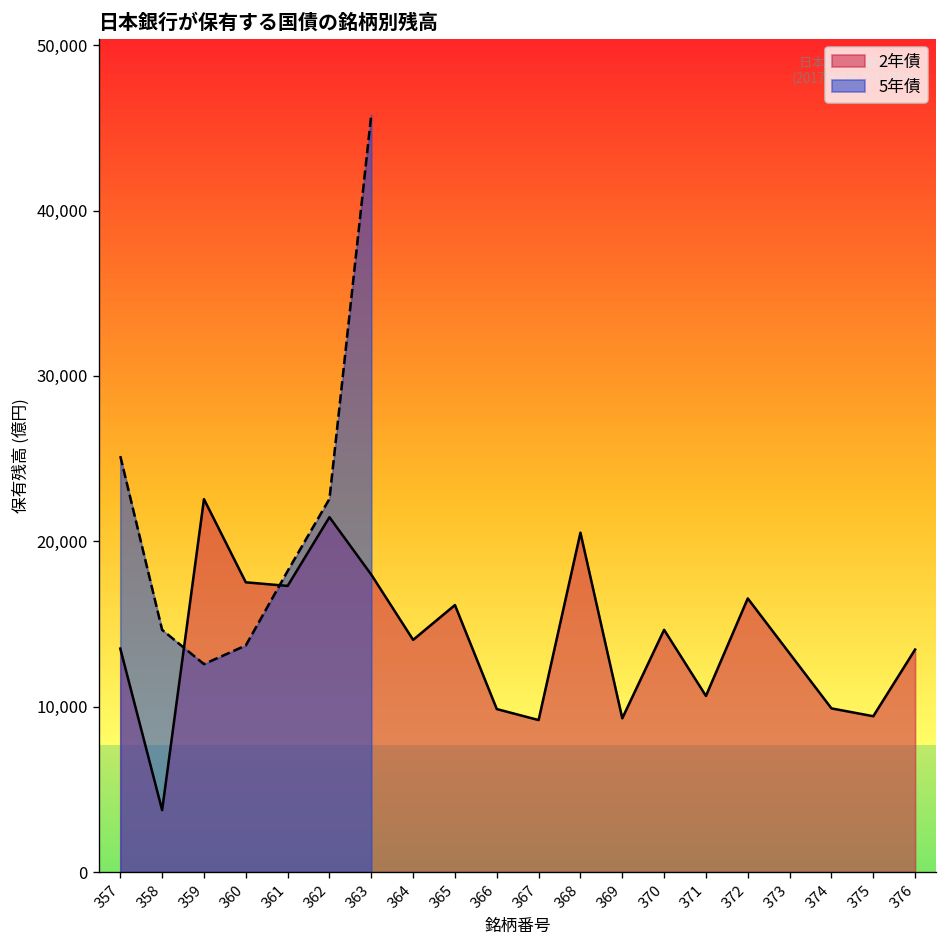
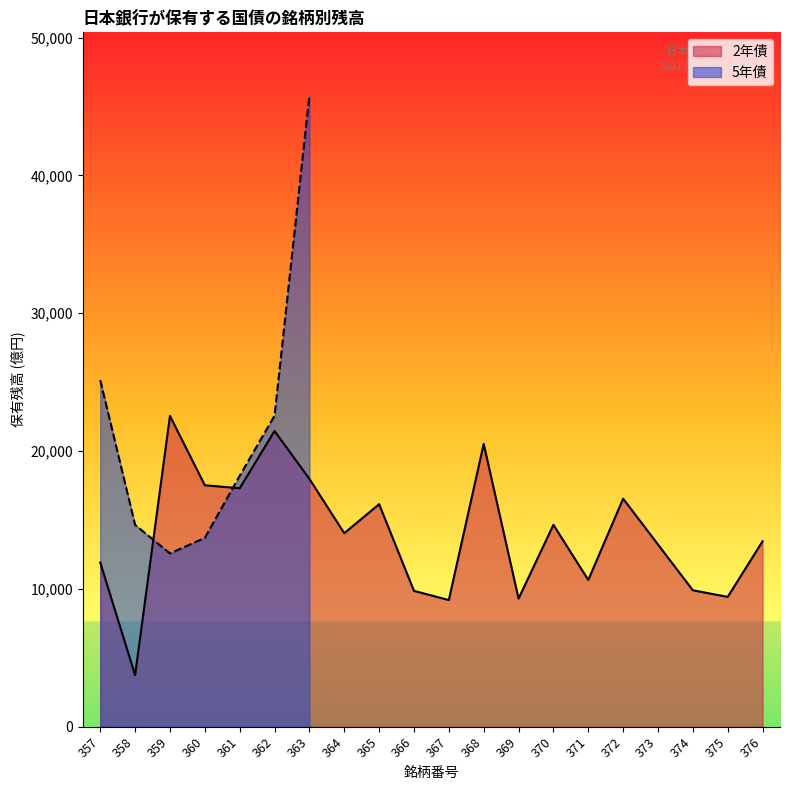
  {
    "2年債": {
-     "357": "13,500",
+     "357": "11,900",
      "358": "3,700",
      "359": "22,500",
      "360": "17,500",
      "361": "17,300",
      "362": "21,500",
      "363": "18,000",
      "364": "14,000",
      "365": "16,100",
      "366": "9,900",
      "367": "9,200",
      "368": "20,500",
      "369": "9,300",
      "370": "14,600",
      "371": "10,600",
      "372": "16,500",
      "373": "13,200",
      "374": "9,900",
      "375": "9,400",
      "376": "13,500"
    },
    "5年債": {
      "357": "25,100",
      "358": "14,600",
      "359": "12,600",
      "360": "13,700",
      "361": "18,200",
      "362": "22,600",
      "363": "45,800"
    }
  }
